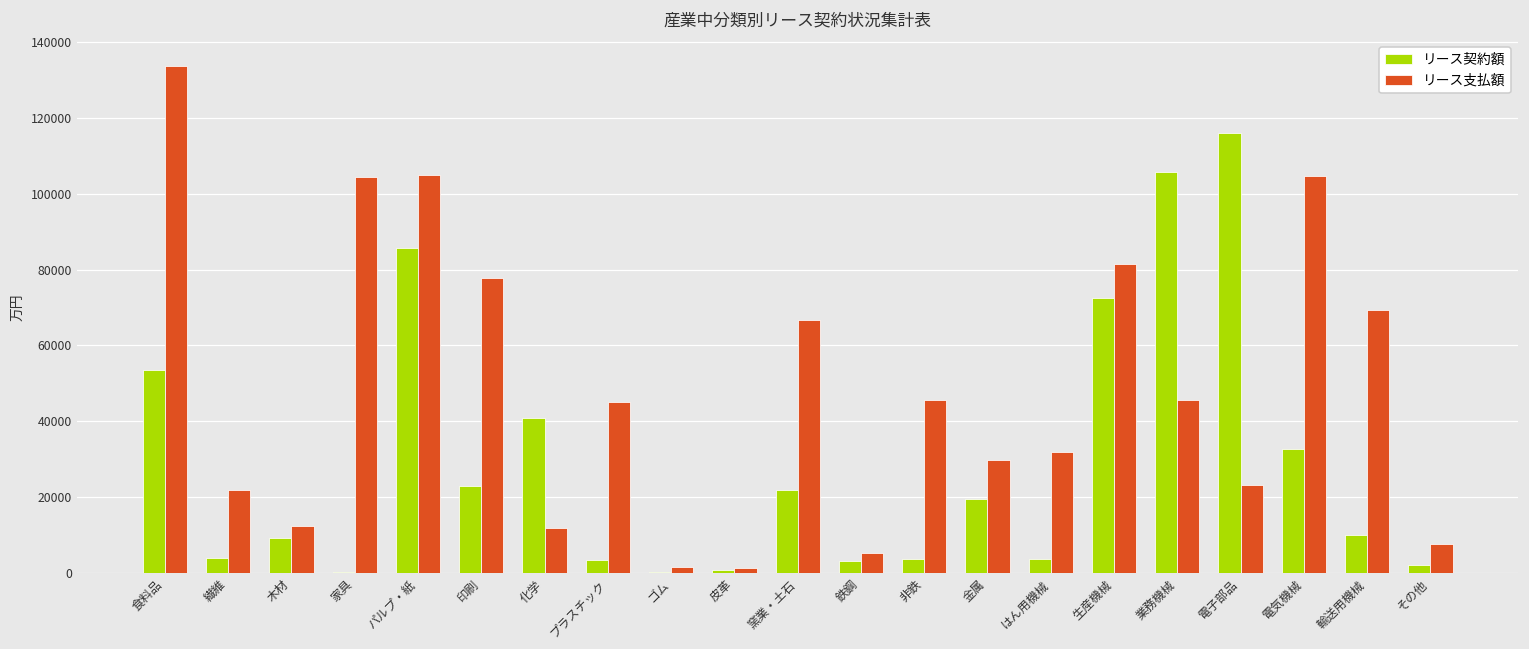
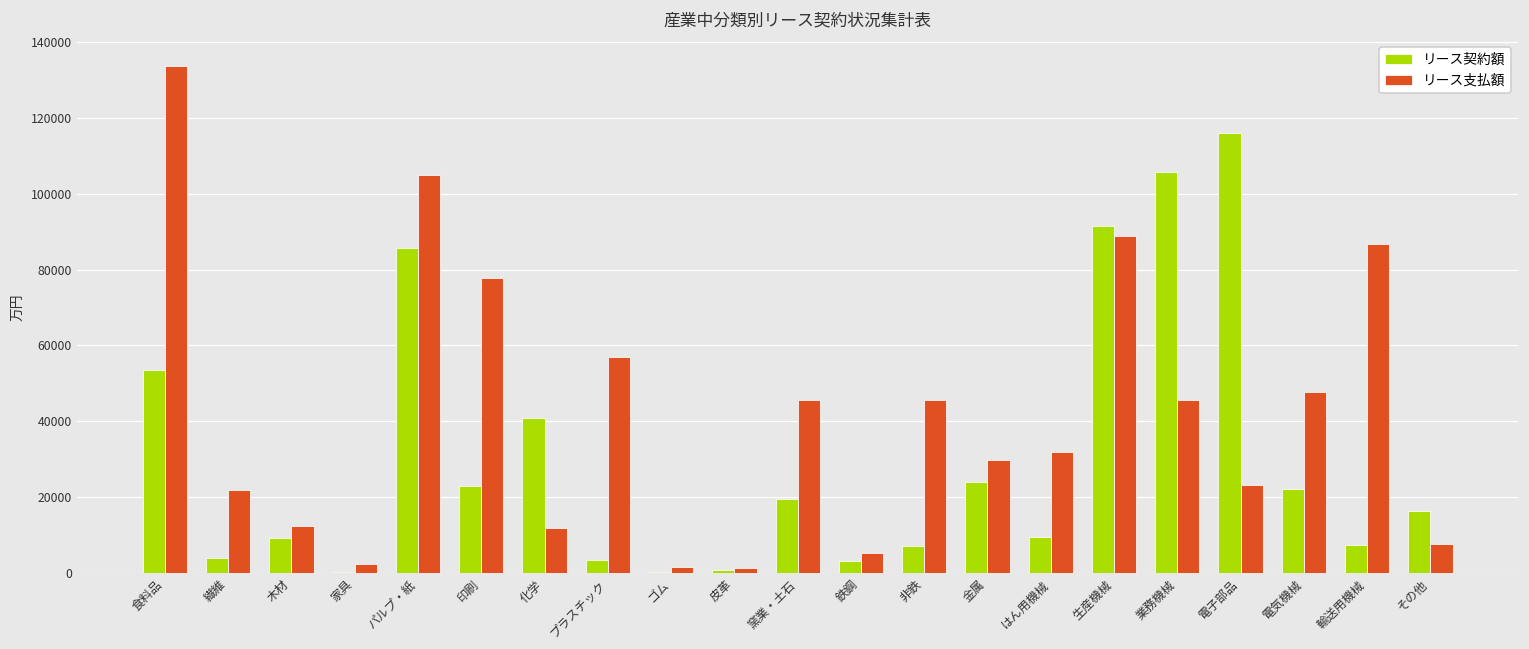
  {
    "リース契約額": {
      "食料品": 53000,
      "繊維": 4000,
      "木材": 9000,
      "パルプ・紙": 86000,
      "印刷": 23000,
      "化学": 41000,
      "プラスチック": 4000,
      "皮革": 1000,
-     "窯業・土石": 22000,
+     "窯業・土石": 20000,
      "鉄鋼": 3000,
-     "非鉄": 4000,
-     "金属": 20000,
-     "はん用機械": 4000,
-     "生産機械": 73000,
+     "非鉄": 7000,
+     "金属": 24000,
+     "はん用機械": 9000,
+     "生産機械": 91000,
      "業務機械": 106000,
      "電子部品": 116000,
-     "電気機械": 33000,
-     "輸送用機械": 10000,
-     "その他": 2000
+     "電気機械": 22000,
+     "輸送用機械": 7000,
+     "その他": 16000
    },
    "リース支払額": {
      "食料品": 134000,
      "繊維": 22000,
      "木材": 13000,
-     "家具": 104000,
+     "家具": 2000,
      "パルプ・紙": 105000,
      "印刷": 78000,
      "化学": 12000,
-     "プラスチック": 45000,
+     "プラスチック": 57000,
      "ゴム": 1000,
      "皮革": 1000,
-     "窯業・土石": 67000,
+     "窯業・土石": 46000,
      "鉄鋼": 5000,
      "非鉄": 46000,
      "金属": 30000,
      "はん用機械": 32000,
-     "生産機械": 82000,
+     "生産機械": 89000,
      "業務機械": 46000,
      "電子部品": 23000,
-     "電気機械": 105000,
-     "輸送用機械": 69000,
+     "電気機械": 48000,
+     "輸送用機械": 87000,
      "その他": 8000
    }
  }
